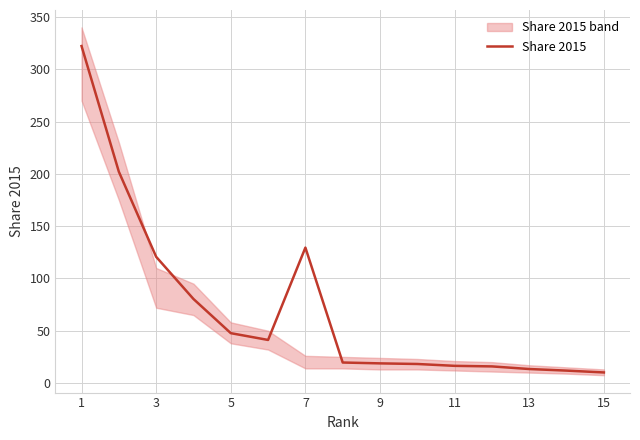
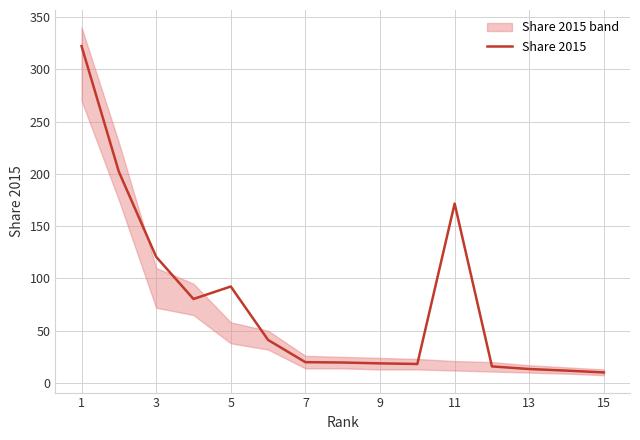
  {
    "Share 2015": {
      "1": 322,
      "3": 121,
-     "5": 48,
-     "7": 129,
+     "5": 92,
+     "7": 20,
      "9": 19,
-     "11": 16,
+     "11": 172,
      "13": 13,
      "15": 10
    }
  }
